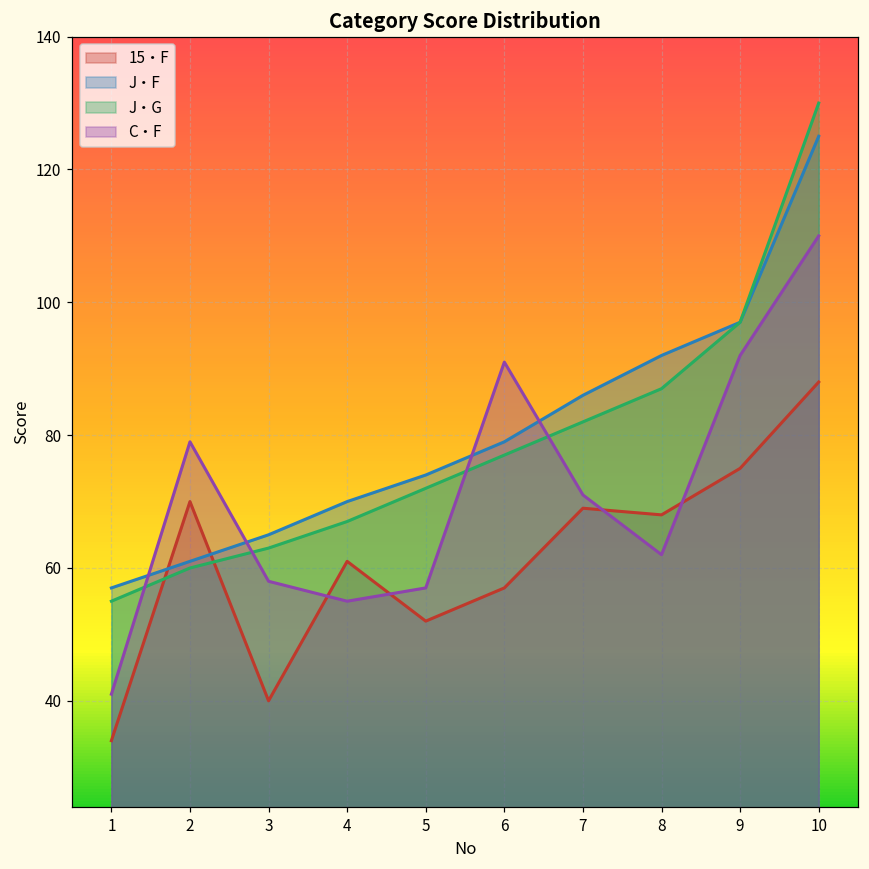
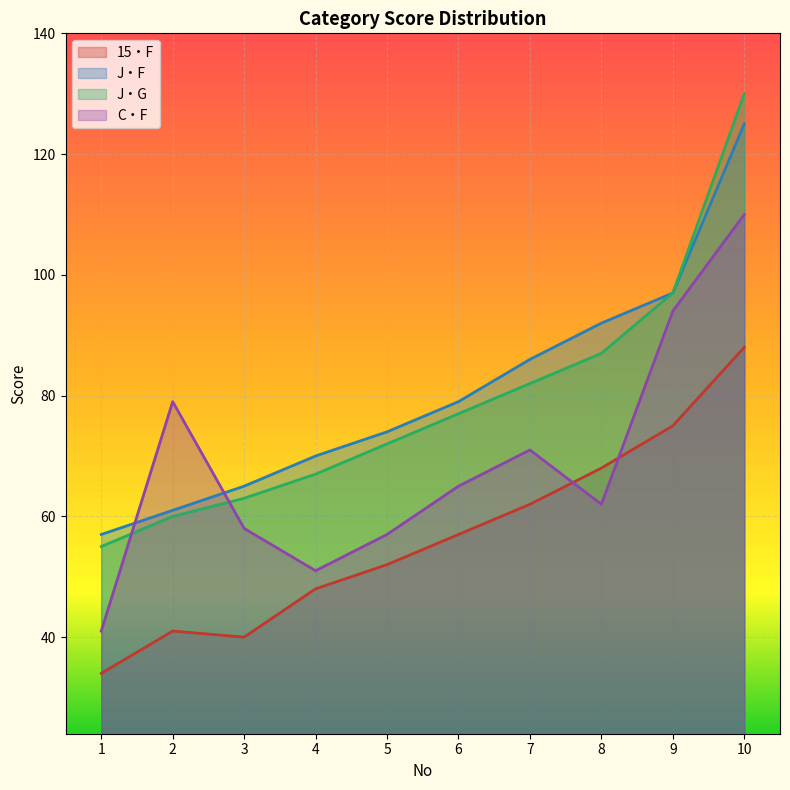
  {
    "15・F": {
      "1": 34,
-     "2": 70,
+     "2": 41,
      "3": 40,
-     "4": 61,
+     "4": 48,
      "5": 52,
      "6": 57,
-     "7": 69,
+     "7": 62,
      "8": 68,
      "9": 75,
      "10": 88
    },
    "C・F": {
      "1": 41,
      "2": 79,
      "3": 58,
-     "4": 55,
+     "4": 51,
      "5": 57,
-     "6": 91,
+     "6": 65,
      "7": 71,
      "8": 62,
-     "9": 92,
+     "9": 94,
      "10": 110
    }
  }
